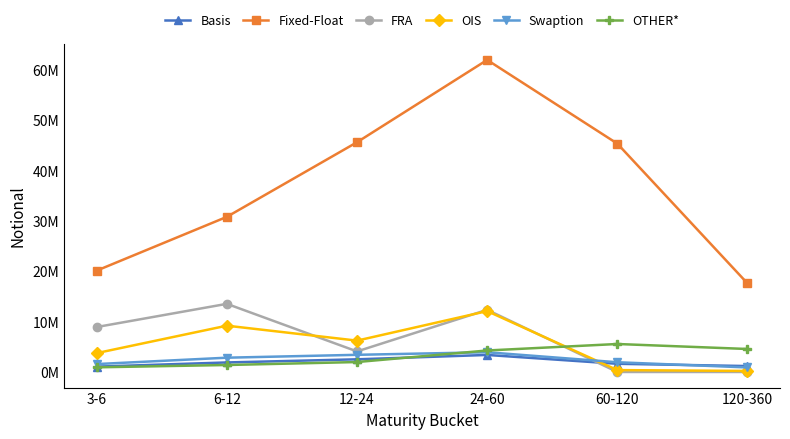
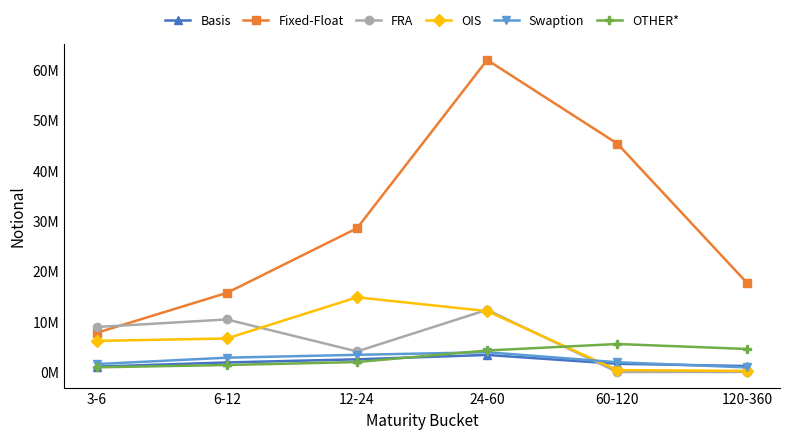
  {
    "Fixed-Float": {
-     "3-6": 20000000,
-     "6-12": 31000000,
-     "12-24": 46000000,
+     "3-6": 8000000,
+     "6-12": 16000000,
+     "12-24": 29000000,
      "24-60": 62000000,
      "60-120": 45000000,
      "120-360": 18000000
    },
    "FRA": {
      "3-6": 9000000,
-     "6-12": 14000000,
+     "6-12": 10000000,
      "12-24": 4000000
    },
    "OIS": {
-     "3-6": 4000000,
-     "6-12": 9000000,
-     "12-24": 6000000
+     "3-6": 6000000,
+     "6-12": 7000000,
+     "12-24": 15000000
    },
    "OTHER*": {
      "12-24": 2000000,
      "60-120": 6000000,
      "120-360": 5000000
    }
  }
